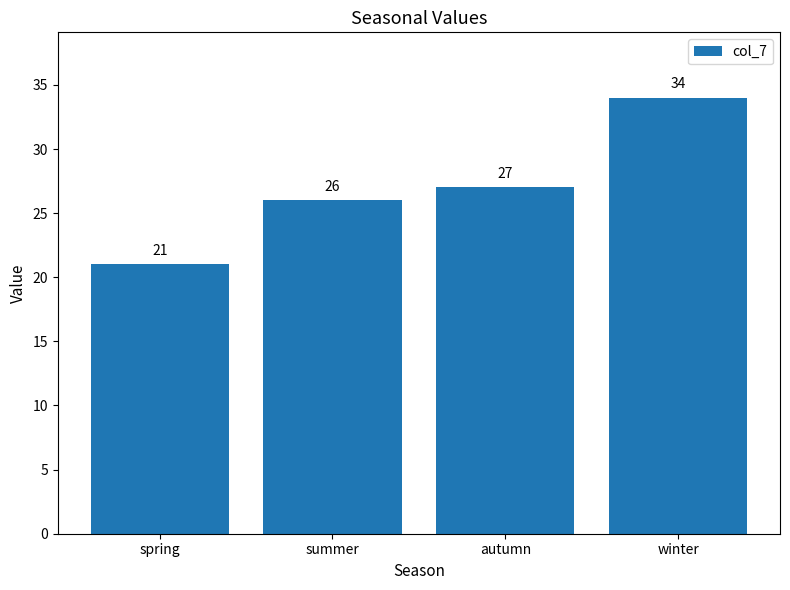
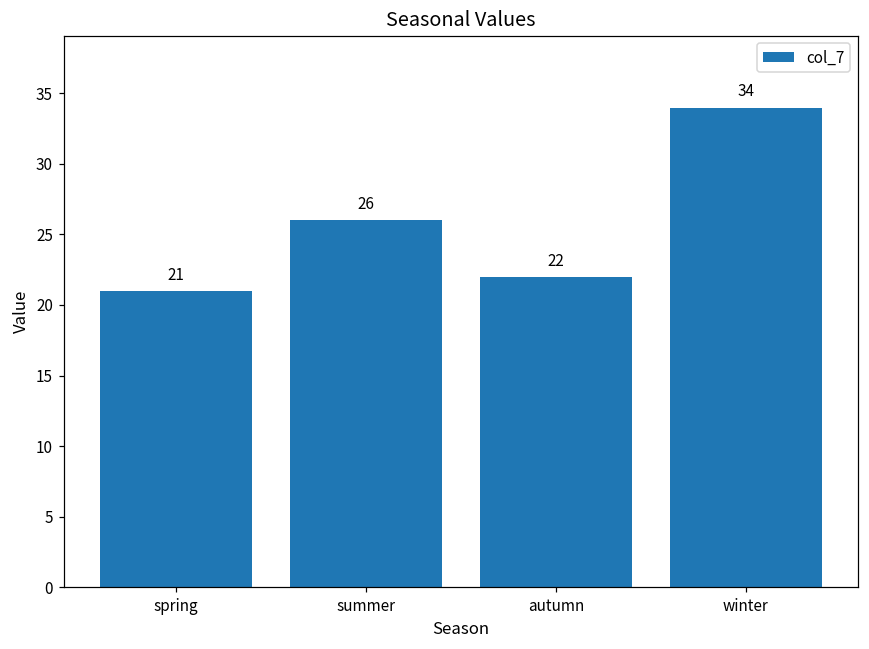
  {
    "spring": 21,
    "summer": 26,
-   "autumn": 27,
+   "autumn": 22,
    "winter": 34
  }
